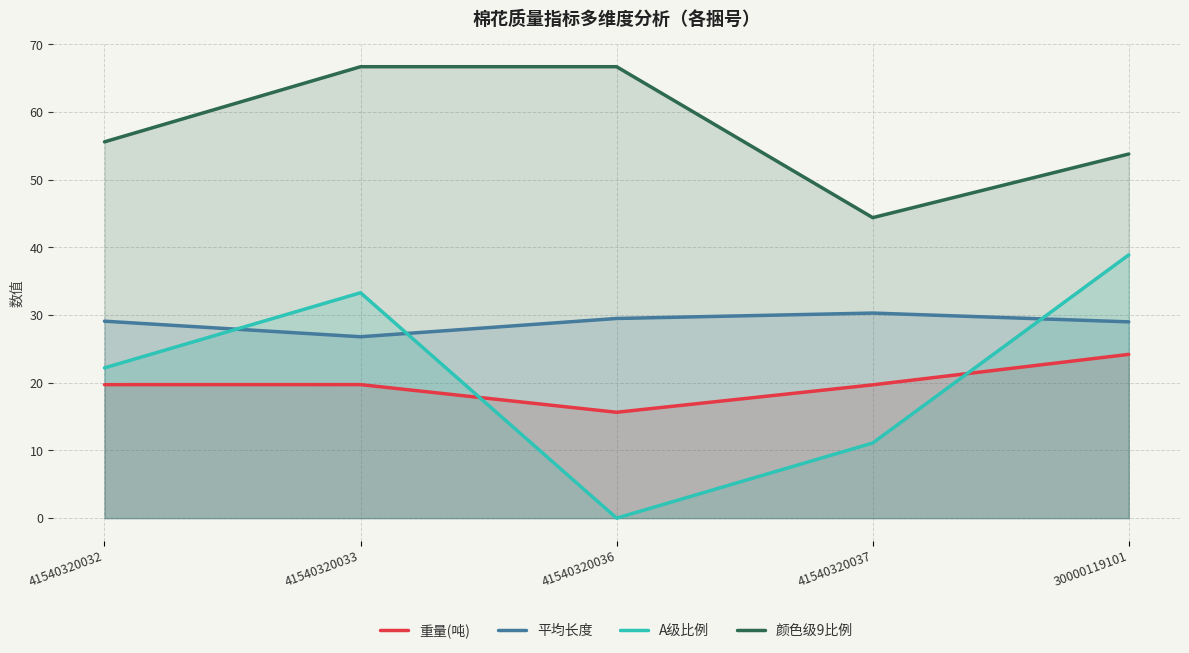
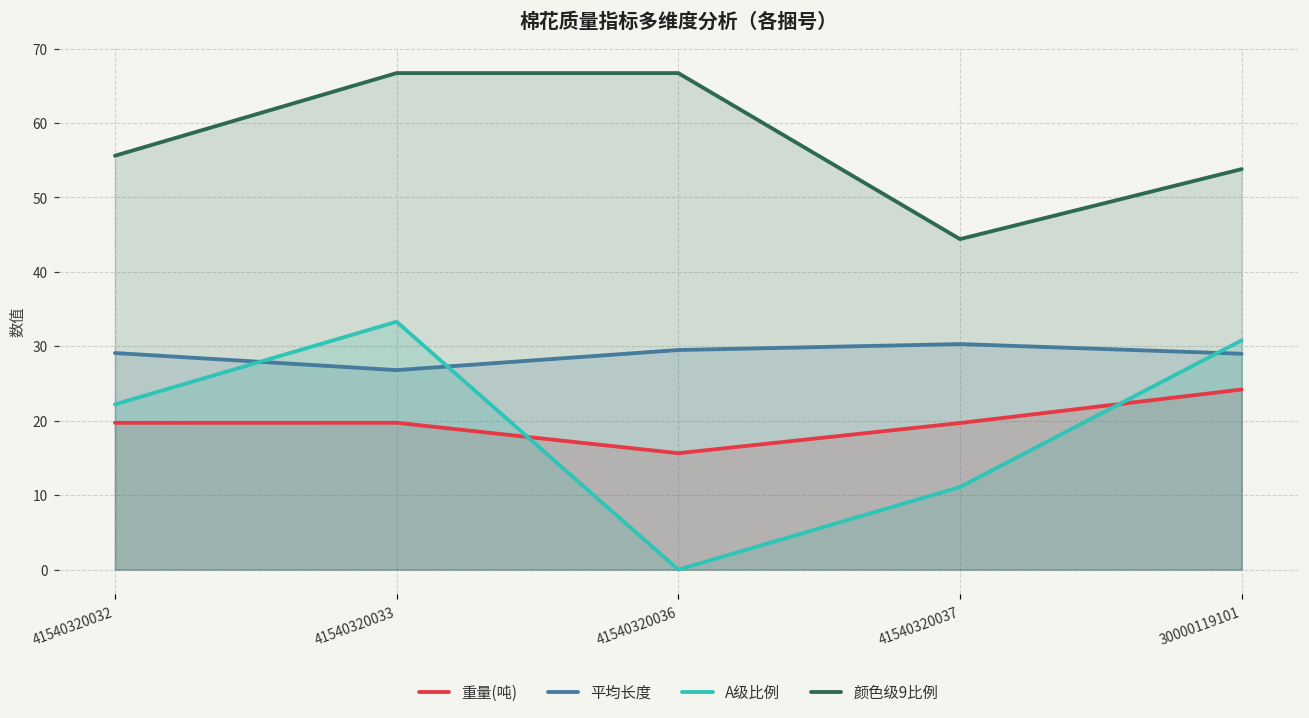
  {
    "重量(吨)": {
      "41540320032": 20,
      "41540320033": 20,
      "41540320036": 16,
      "41540320037": 20,
      "30000119101": 24
    },
    "平均长度": {
      "41540320032": 29,
      "41540320033": 27,
      "41540320036": 30,
      "41540320037": 30,
      "30000119101": 29
    },
    "A级比例": {
      "41540320032": 22,
      "41540320033": 33,
      "41540320036": 0,
      "41540320037": 11,
-     "30000119101": 39
+     "30000119101": 31
    },
    "颜色级9比例": {
      "41540320032": 56,
      "41540320033": 67,
      "41540320036": 67,
      "41540320037": 44,
      "30000119101": 54
    }
  }
